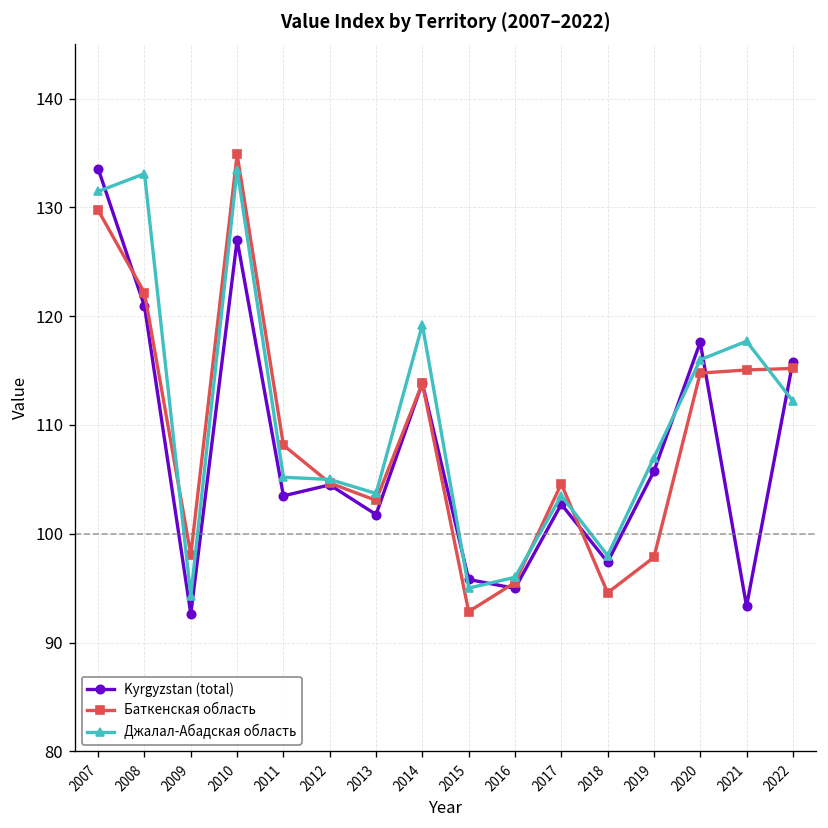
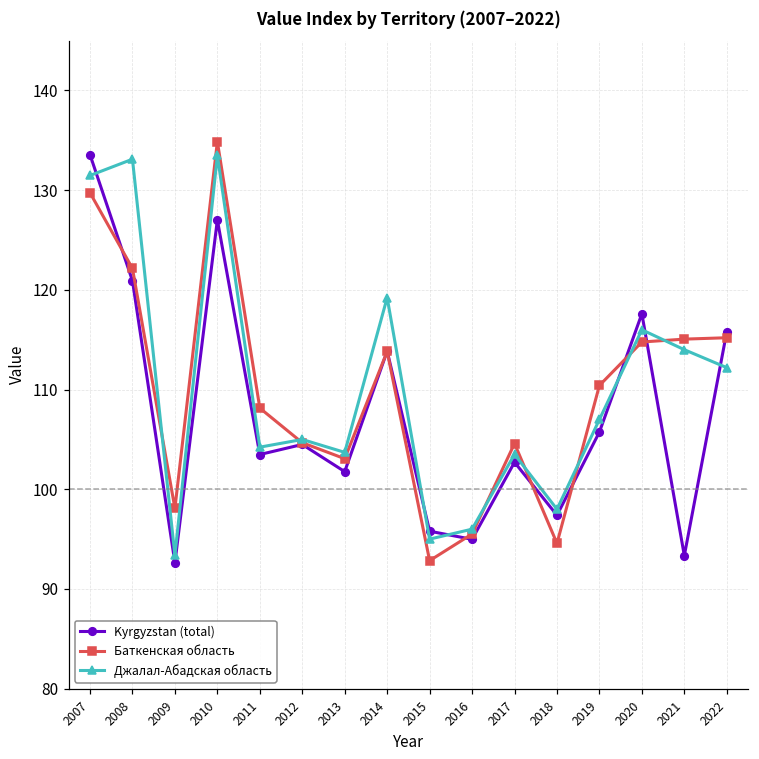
  {
    "Kyrgyzstan (total)": {
      "2007": 134,
      "2008": 121,
      "2009": 93,
      "2010": 127,
      "2011": 103,
      "2013": 102,
      "2015": 96,
      "2016": 95,
      "2017": 103,
      "2018": 97,
      "2019": 106,
      "2020": 118,
      "2021": 93,
      "2022": 116
    },
    "Баткенская область": {
      "2007": 130,
      "2008": 122,
      "2009": 98,
      "2010": 135,
      "2011": 108,
      "2013": 103,
      "2015": 93,
      "2016": 96,
      "2017": 105,
      "2018": 95,
-     "2019": 98,
+     "2019": 110,
      "2020": 115,
      "2021": 115,
      "2022": 115
    },
    "Джалал-Абадская область": {
      "2007": 131,
      "2008": 133,
-     "2009": 94,
+     "2009": 93,
      "2010": 133,
-     "2011": 105,
+     "2011": 104,
      "2012": 105,
      "2013": 104,
      "2014": 119,
      "2015": 95,
      "2016": 96,
      "2017": 104,
      "2018": 98,
      "2019": 107,
      "2020": 116,
-     "2021": 118,
+     "2021": 114,
      "2022": 112
    }
  }
